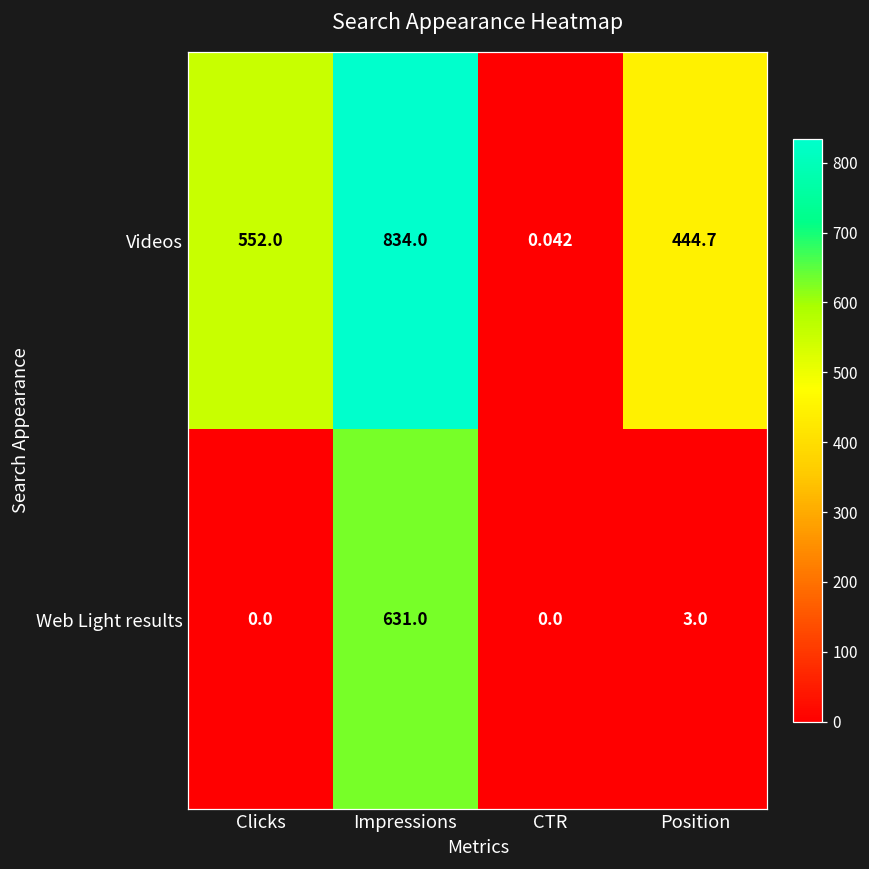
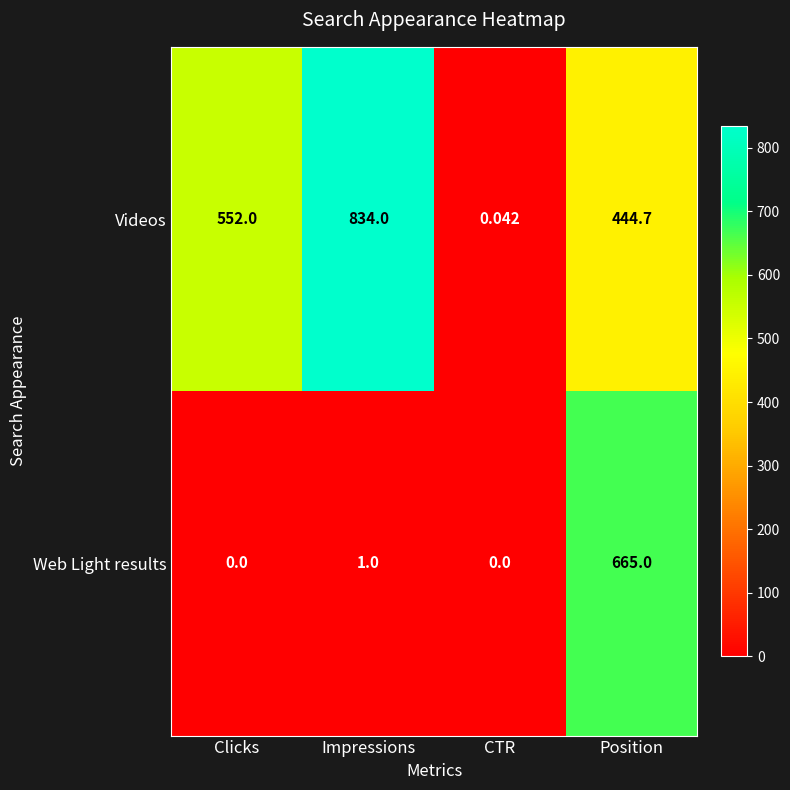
  {
    "Videos": {
      "Clicks": 552.0,
      "Impressions": 834.0,
      "CTR": 0.042,
      "Position": 444.7
    },
    "Web Light results": {
      "Clicks": 0.0,
-     "Impressions": 631.0,
+     "Impressions": 1.0,
      "CTR": 0.0,
-     "Position": 3.0
+     "Position": 665.0
    }
  }
